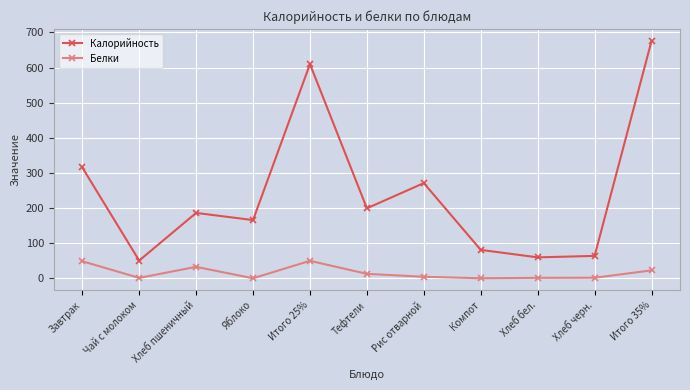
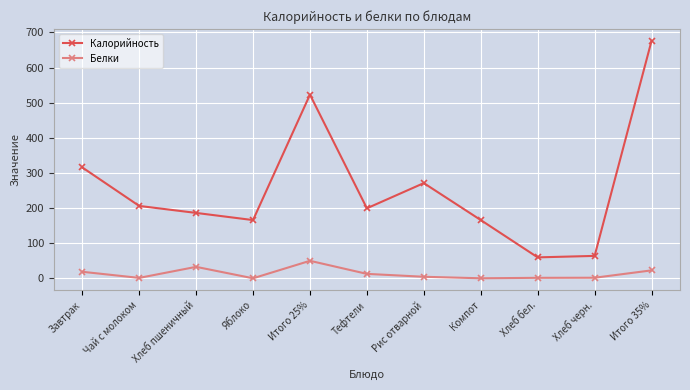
  {
    "Калорийность": {
      "Завтрак": 320,
-     "Чай с молоком": 50,
+     "Чай с молоком": 210,
      "Хлеб пшеничный": 190,
      "Яблоко": 170,
-     "Итого 25%": 610,
+     "Итого 25%": 520,
      "Тефтели": 200,
      "Рис отварной": 270,
-     "Компот": 80,
+     "Компот": 170,
      "Хлеб бел.": 60,
      "Хлеб черн.": 60,
      "Итого 35%": 680
    },
    "Белки": {
-     "Завтрак": 50,
+     "Завтрак": 20,
      "Чай с молоком": 0,
      "Хлеб пшеничный": 30,
      "Яблоко": 0,
      "Итого 25%": 50,
      "Тефтели": 10,
      "Рис отварной": 0,
      "Компот": 0,
      "Хлеб бел.": 0,
      "Хлеб черн.": 0,
      "Итого 35%": 20
    }
  }
